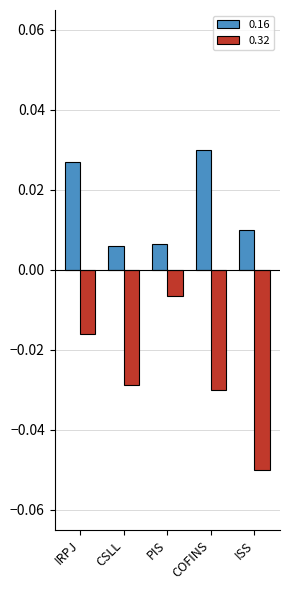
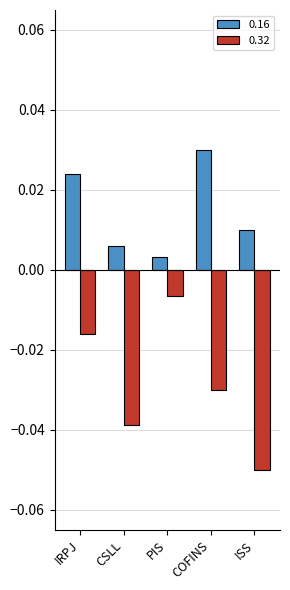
  {
    "0.16": {
-     "IRPJ": 0.027,
+     "IRPJ": 0.024,
      "CSLL": 0.006,
-     "PIS": 0.007,
+     "PIS": 0.003,
      "COFINS": 0.030,
      "ISS": 0.010
    },
    "0.32": {
      "IRPJ": -0.016,
-     "CSLL": -0.029,
+     "CSLL": -0.039,
      "PIS": -0.007,
      "COFINS": -0.030,
      "ISS": -0.050
    }
  }
